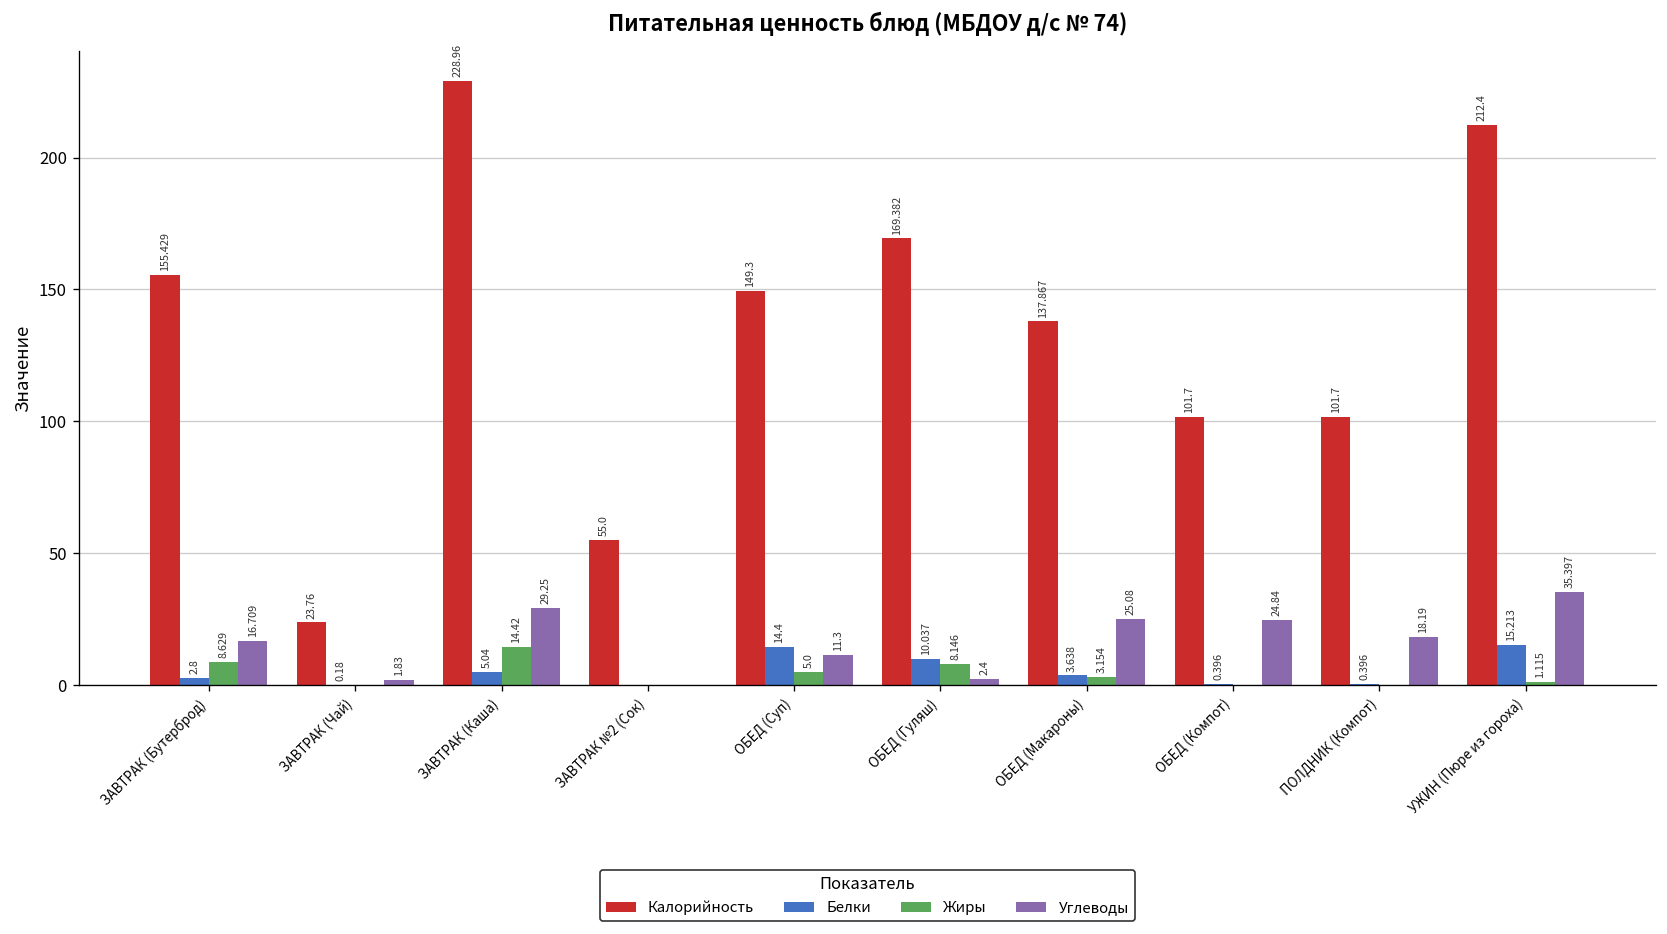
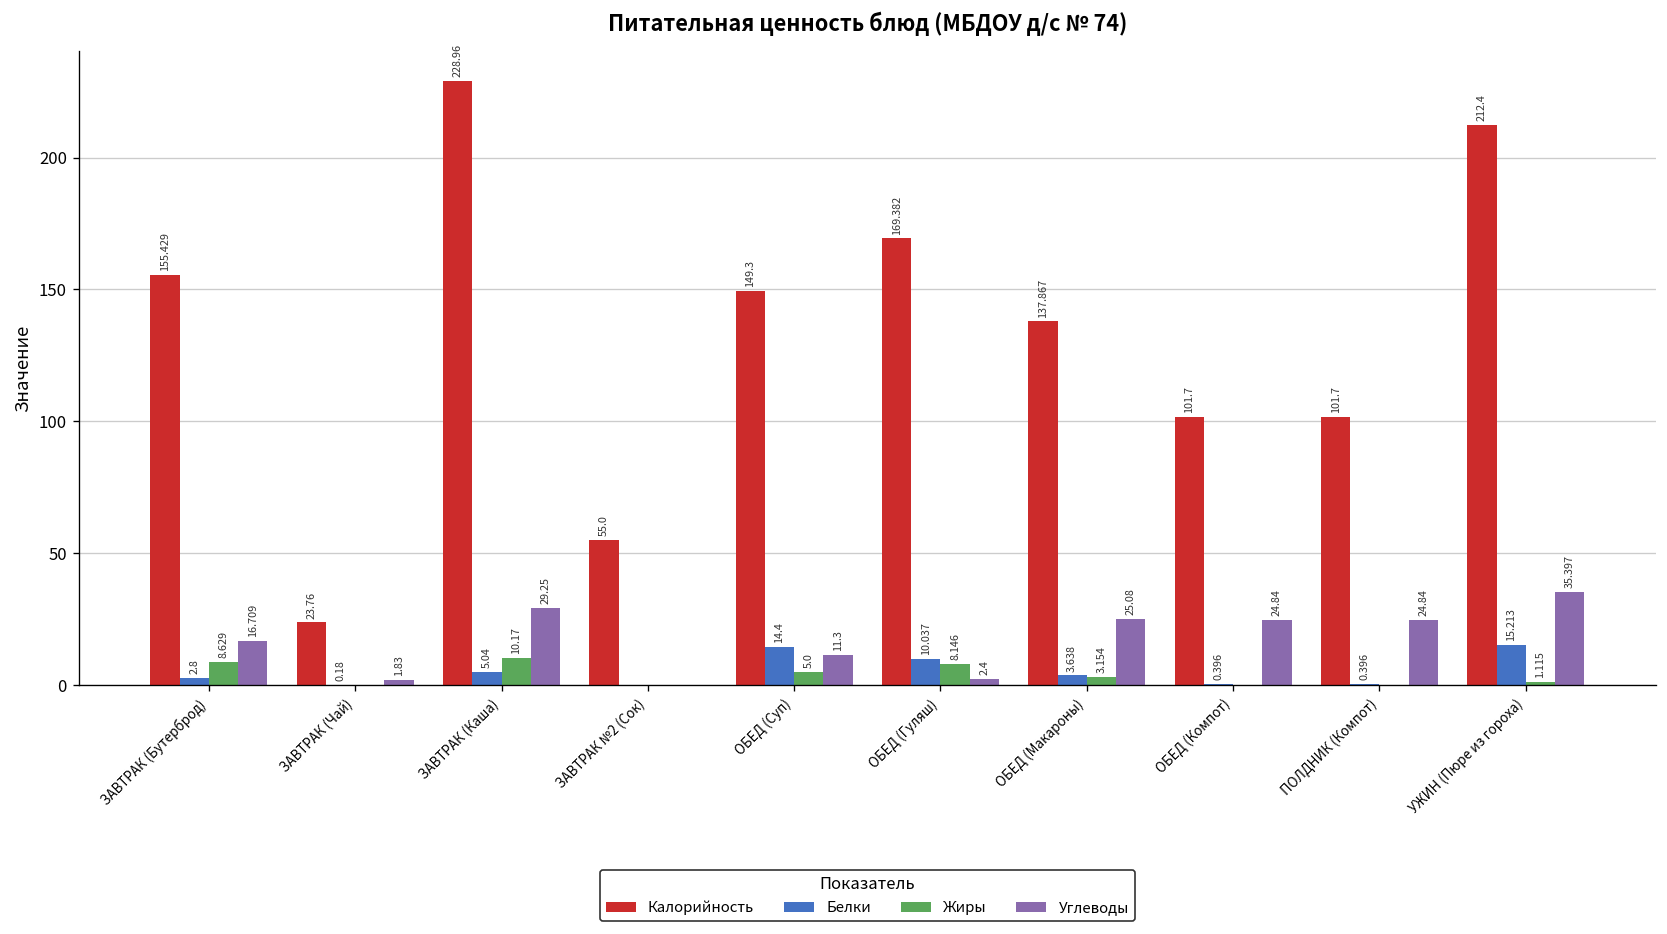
  {
    "Калорийность": {
      "ЗАВТРАК (Бутерброд)": 155.429,
      "ЗАВТРАК (Чай)": 23.76,
      "ЗАВТРАК (Каша)": 228.96,
      "ЗАВТРАК №2 (Сок)": 55.0,
      "ОБЕД (Суп)": 149.3,
      "ОБЕД (Гуляш)": 169.382,
      "ОБЕД (Макароны)": 137.867,
      "ОБЕД (Компот)": 101.7,
      "ПОЛДНИК (Компот)": 101.7,
      "УЖИН (Пюре из гороха)": 212.4
    },
    "Белки": {
      "ЗАВТРАК (Бутерброд)": 2.8,
      "ЗАВТРАК (Чай)": 0.18,
      "ЗАВТРАК (Каша)": 5.04,
      "ОБЕД (Суп)": 14.4,
      "ОБЕД (Гуляш)": 10.037,
      "ОБЕД (Макароны)": 3.638,
      "ОБЕД (Компот)": 0.396,
      "ПОЛДНИК (Компот)": 0.396,
      "УЖИН (Пюре из гороха)": 15.213
    },
    "Жиры": {
      "ЗАВТРАК (Бутерброд)": 8.629,
-     "ЗАВТРАК (Каша)": 14.42,
+     "ЗАВТРАК (Каша)": 10.17,
      "ОБЕД (Суп)": 5.0,
      "ОБЕД (Гуляш)": 8.146,
      "ОБЕД (Макароны)": 3.154,
      "УЖИН (Пюре из гороха)": 1.115
    },
    "Углеводы": {
      "ЗАВТРАК (Бутерброд)": 16.709,
      "ЗАВТРАК (Чай)": 1.83,
      "ЗАВТРАК (Каша)": 29.25,
      "ОБЕД (Суп)": 11.3,
      "ОБЕД (Гуляш)": 2.4,
      "ОБЕД (Макароны)": 25.08,
      "ОБЕД (Компот)": 24.84,
-     "ПОЛДНИК (Компот)": 18.19,
+     "ПОЛДНИК (Компот)": 24.84,
      "УЖИН (Пюре из гороха)": 35.397
    }
  }
